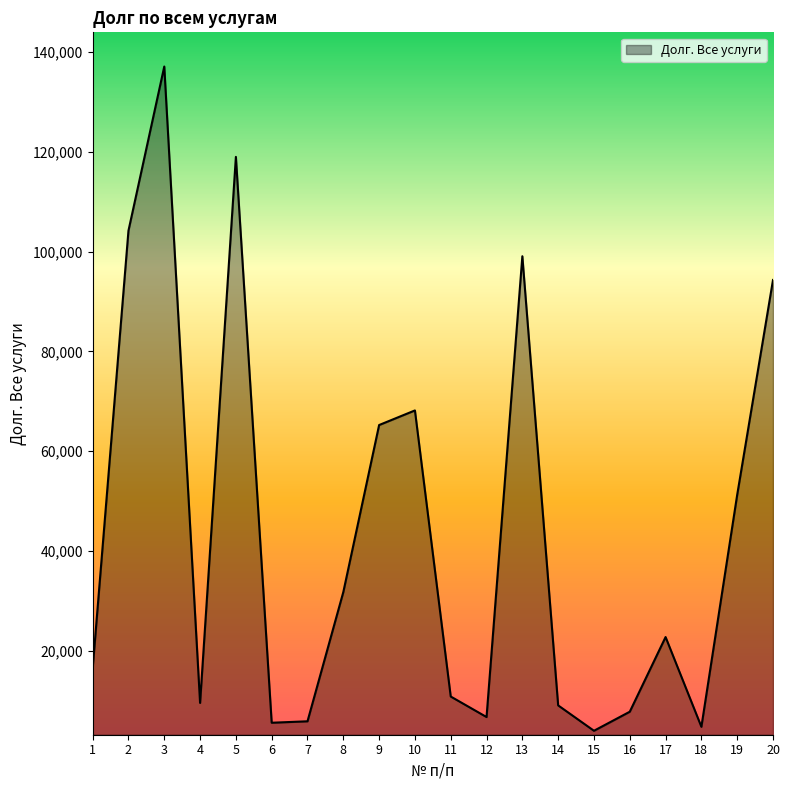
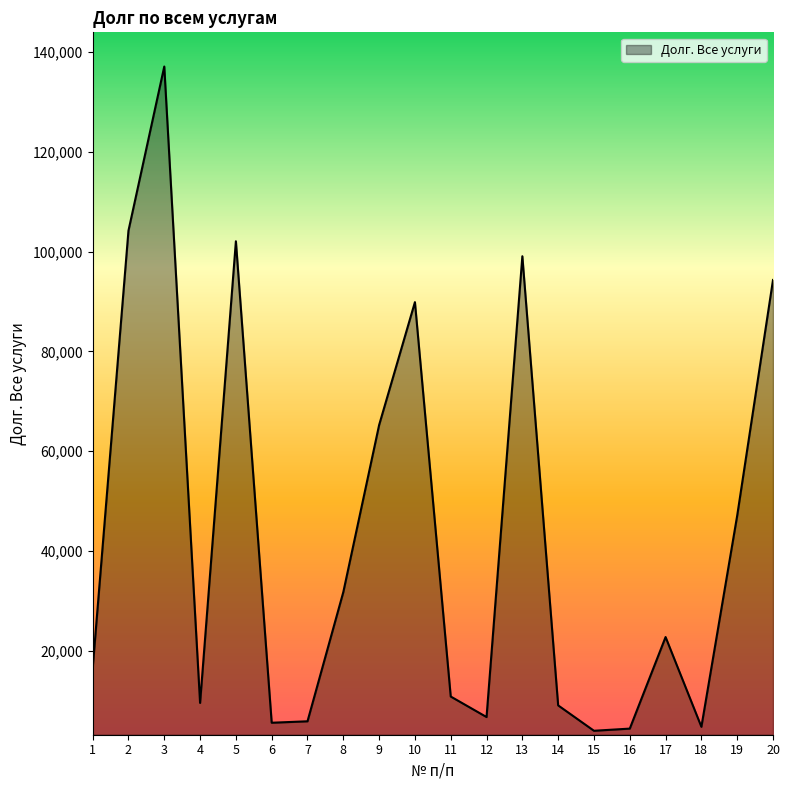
  {
    "1": "16,000",
    "2": "104,000",
    "3": "137,000",
    "4": "10,000",
-   "5": "119,000",
+   "5": "102,000",
    "6": "6,000",
    "7": "6,000",
    "8": "32,000",
    "9": "65,000",
-   "10": "68,000",
+   "10": "90,000",
    "11": "11,000",
    "12": "7,000",
    "13": "99,000",
    "14": "9,000",
    "15": "4,000",
-   "16": "8,000",
+   "16": "4,000",
    "17": "23,000",
    "18": "5,000",
-   "19": "51,000",
+   "19": "47,000",
    "20": "94,000"
  }
